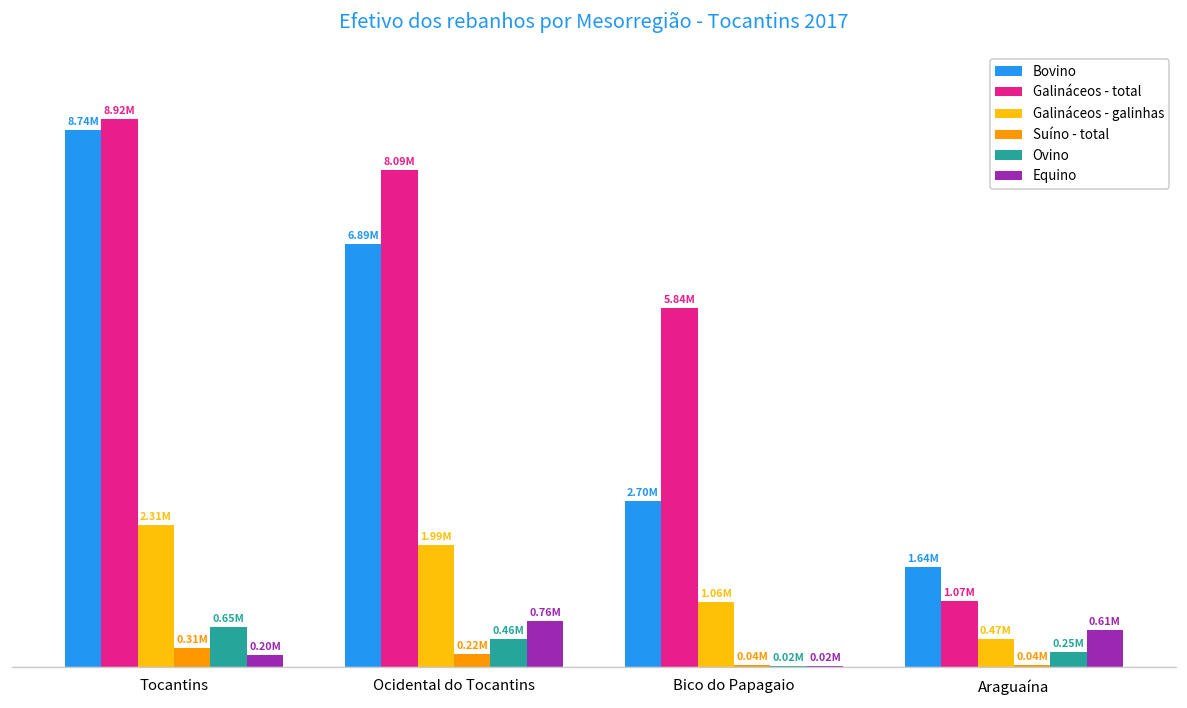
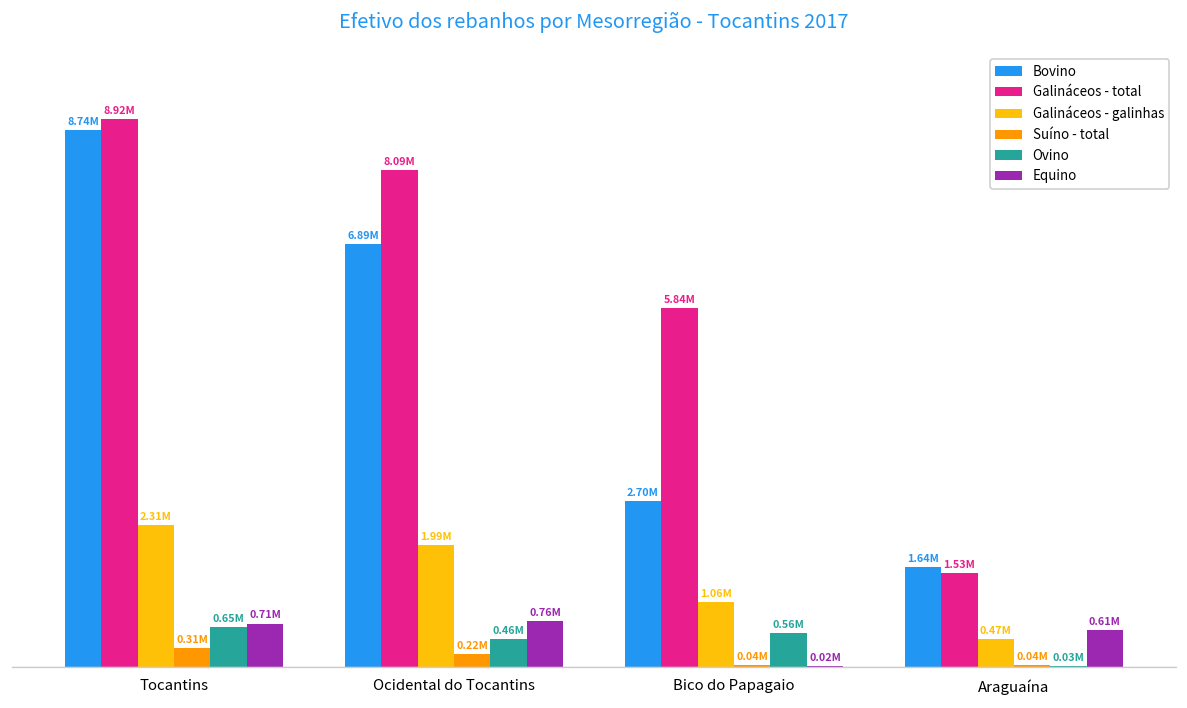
  {
    "Bovino": {
      "Tocantins": "8.74M",
      "Ocidental do Tocantins": "6.89M",
      "Bico do Papagaio": "2.70M",
      "Araguaína": "1.64M"
    },
    "Galináceos - total": {
      "Tocantins": "8.92M",
      "Ocidental do Tocantins": "8.09M",
      "Bico do Papagaio": "5.84M",
-     "Araguaína": "1.07M"
+     "Araguaína": "1.53M"
    },
    "Ovino": {
      "Tocantins": "0.65M",
      "Ocidental do Tocantins": "0.46M",
-     "Bico do Papagaio": "0.02M",
-     "Araguaína": "0.25M"
+     "Bico do Papagaio": "0.56M",
+     "Araguaína": "0.03M"
    },
    "Equino": {
-     "Tocantins": "0.20M",
+     "Tocantins": "0.71M",
      "Ocidental do Tocantins": "0.76M",
      "Bico do Papagaio": "0.02M",
      "Araguaína": "0.61M"
    }
  }
